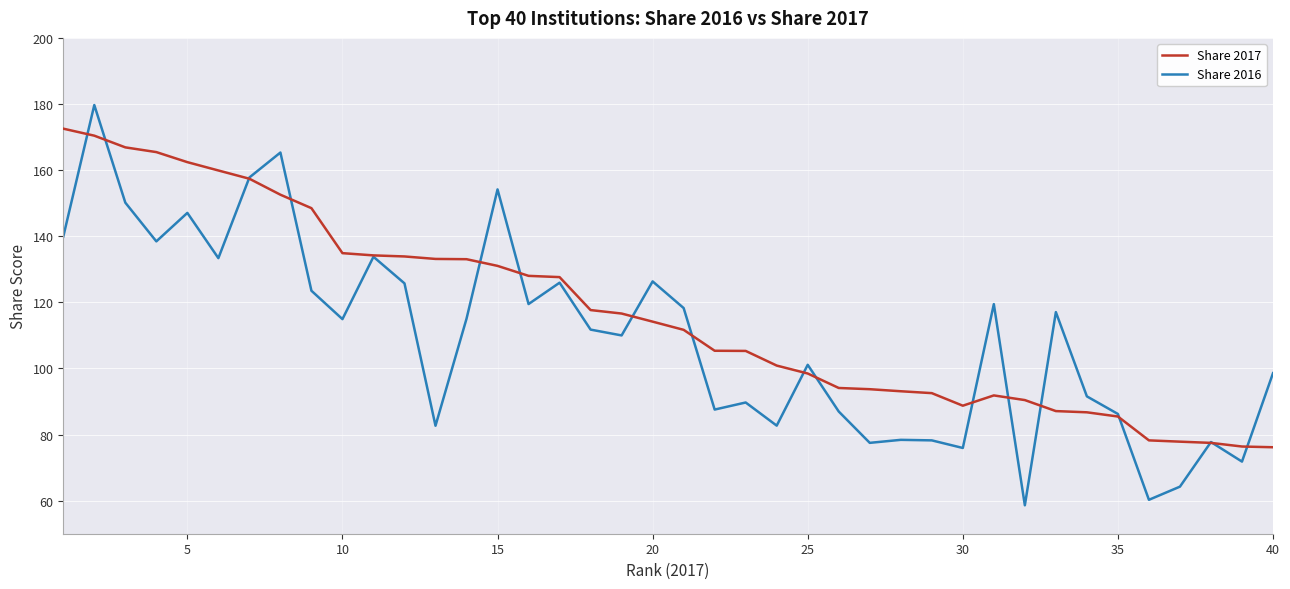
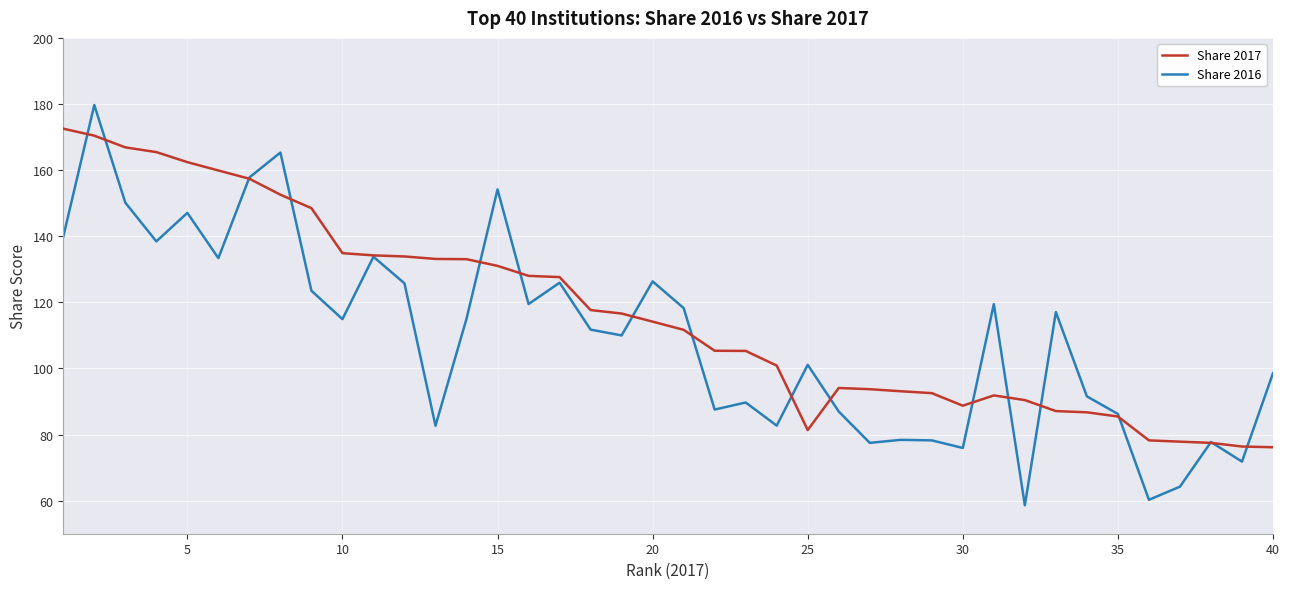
  {
    "Share 2017": {
      "5": 162,
      "10": 135,
      "15": 131,
      "20": 114,
-     "25": 98,
+     "25": 81,
      "30": 89,
      "40": 76
    },
    "Share 2016": {
      "5": 147,
      "10": 115,
      "15": 154,
      "20": 126,
      "25": 101,
      "30": 76,
      "40": 99
    }
  }
